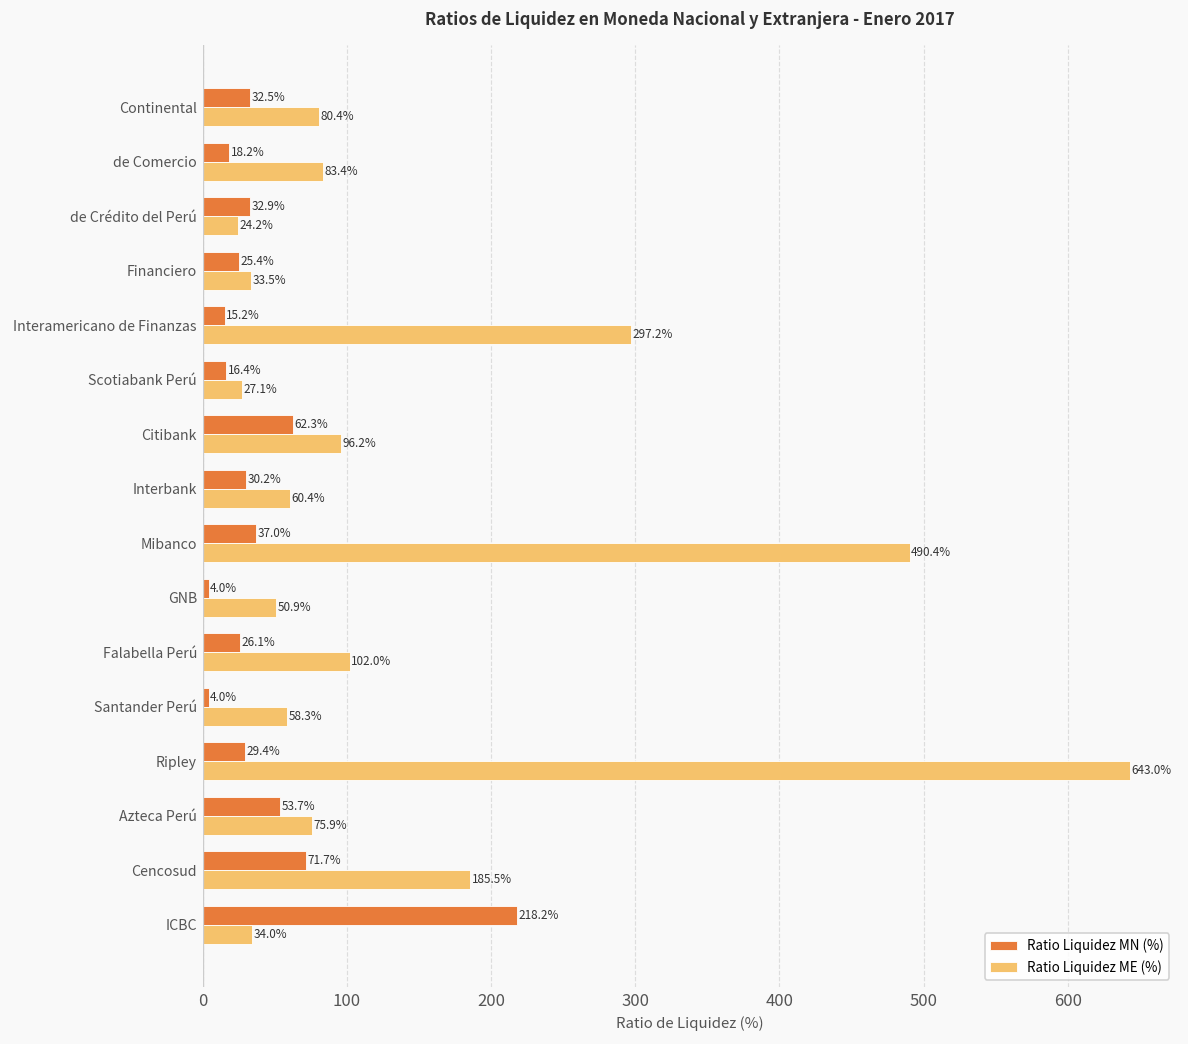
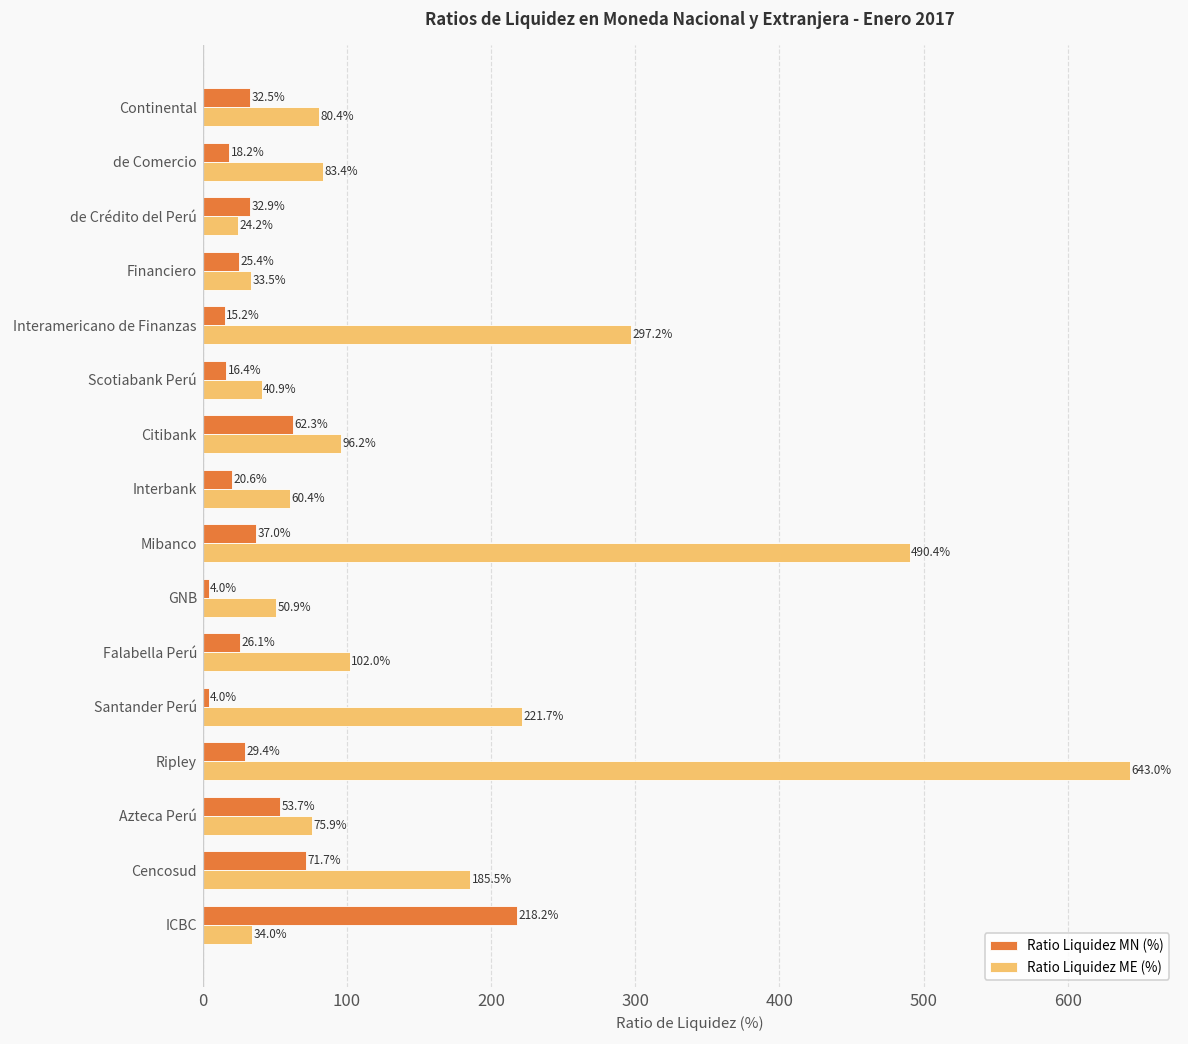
  {
    "Ratio Liquidez MN (%)": {
      "Continental": "32.5%",
      "de Comercio": "18.2%",
      "de Crédito del Perú": "32.9%",
      "Financiero": "25.4%",
      "Interamericano de Finanzas": "15.2%",
      "Scotiabank Perú": "16.4%",
      "Citibank": "62.3%",
-     "Interbank": "30.2%",
+     "Interbank": "20.6%",
      "Mibanco": "37.0%",
      "GNB": "4.0%",
      "Falabella Perú": "26.1%",
      "Santander Perú": "4.0%",
      "Ripley": "29.4%",
      "Azteca Perú": "53.7%",
      "Cencosud": "71.7%",
      "ICBC": "218.2%"
    },
    "Ratio Liquidez ME (%)": {
      "Continental": "80.4%",
      "de Comercio": "83.4%",
      "de Crédito del Perú": "24.2%",
      "Financiero": "33.5%",
      "Interamericano de Finanzas": "297.2%",
-     "Scotiabank Perú": "27.1%",
+     "Scotiabank Perú": "40.9%",
      "Citibank": "96.2%",
      "Interbank": "60.4%",
      "Mibanco": "490.4%",
      "GNB": "50.9%",
      "Falabella Perú": "102.0%",
-     "Santander Perú": "58.3%",
+     "Santander Perú": "221.7%",
      "Ripley": "643.0%",
      "Azteca Perú": "75.9%",
      "Cencosud": "185.5%",
      "ICBC": "34.0%"
    }
  }
